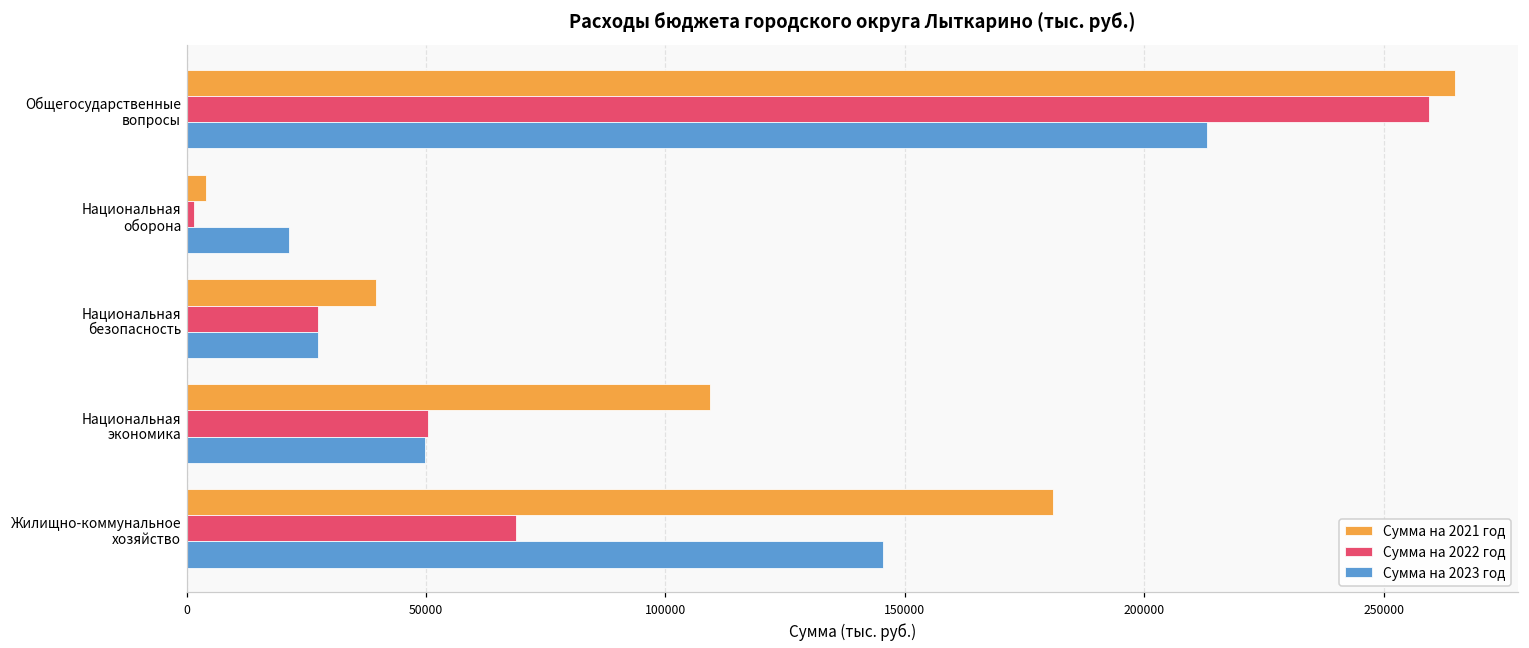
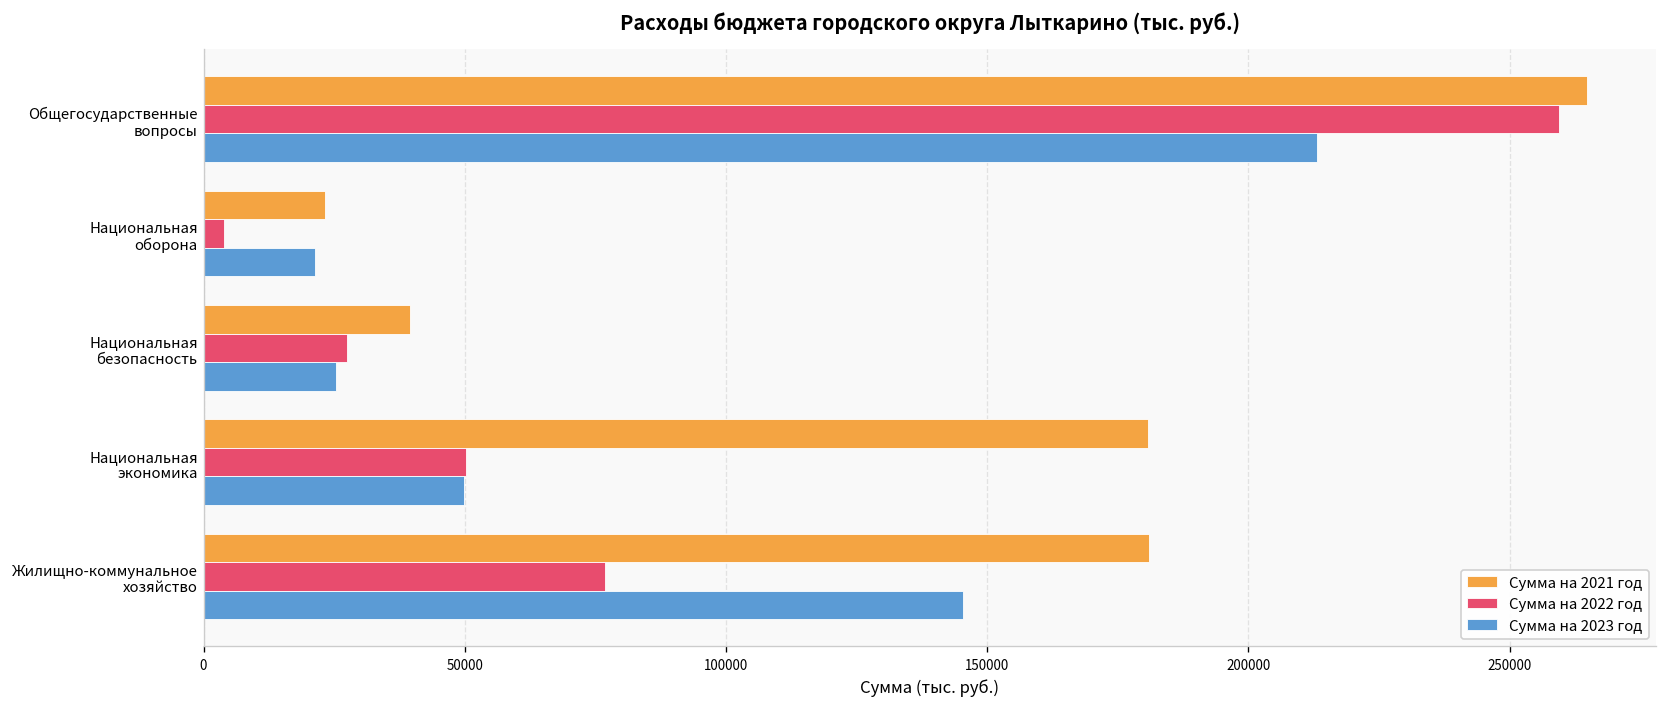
  {
    "Сумма на 2021 год": {
      "Общегосударственные вопросы": 265000,
-     "Национальная оборона": 4000,
+     "Национальная оборона": 23000,
      "Национальная безопасность": 40000,
-     "Национальная экономика": 109000,
+     "Национальная экономика": 181000,
      "Жилищно-коммунальное хозяйство": 181000
    },
    "Сумма на 2022 год": {
      "Общегосударственные вопросы": 260000,
-     "Национальная оборона": 2000,
+     "Национальная оборона": 4000,
      "Национальная безопасность": 27000,
      "Национальная экономика": 50000,
-     "Жилищно-коммунальное хозяйство": 69000
+     "Жилищно-коммунальное хозяйство": 77000
    },
    "Сумма на 2023 год": {
      "Общегосударственные вопросы": 213000,
      "Национальная оборона": 21000,
-     "Национальная безопасность": 27000,
+     "Национальная безопасность": 25000,
      "Национальная экономика": 50000,
      "Жилищно-коммунальное хозяйство": 145000
    }
  }
